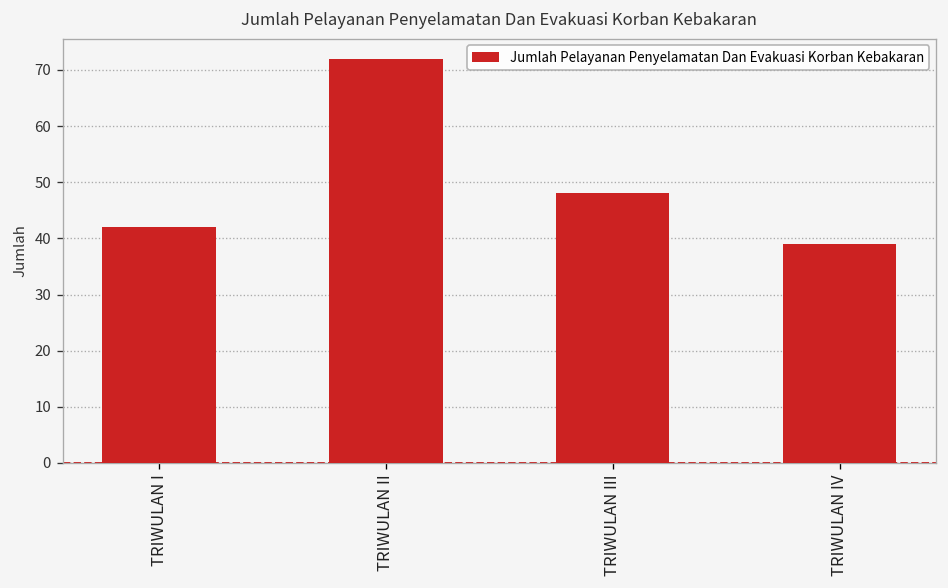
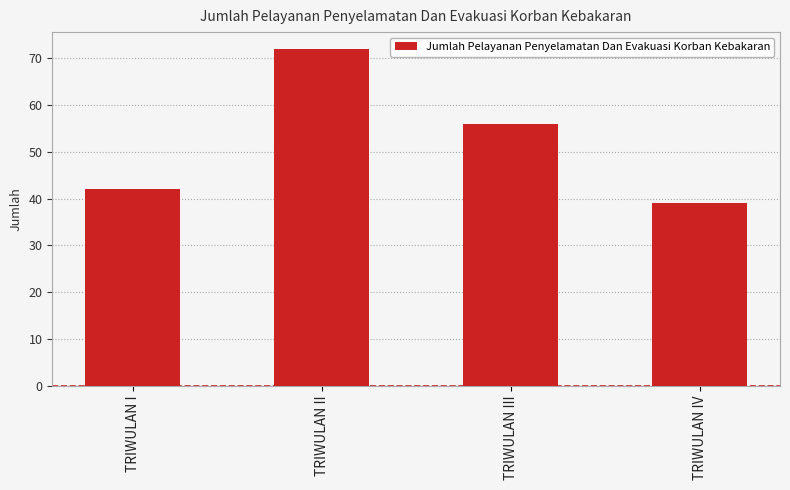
  {
    "TRIWULAN I": 42,
    "TRIWULAN II": 72,
-   "TRIWULAN III": 48,
+   "TRIWULAN III": 56,
    "TRIWULAN IV": 39
  }
